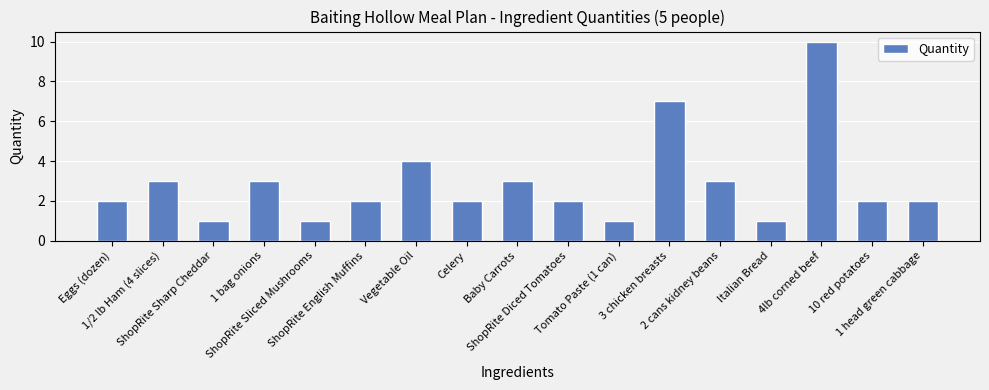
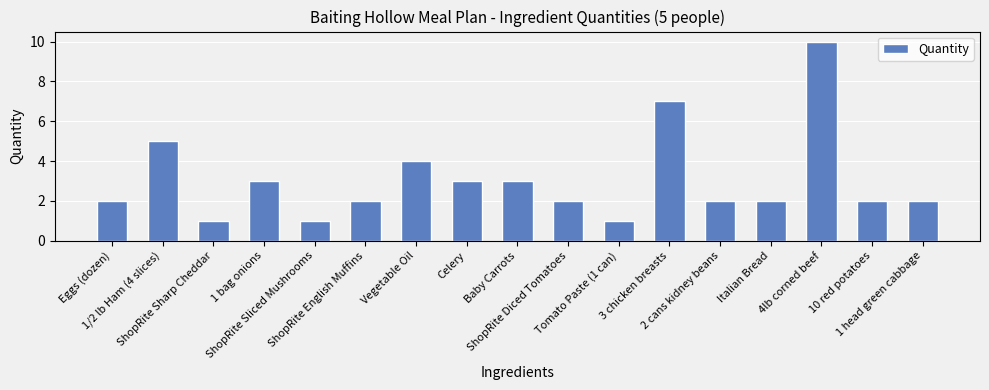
  {
    "Eggs (dozen)": 2,
-   "1/2 lb Ham (4 slices)": 3,
+   "1/2 lb Ham (4 slices)": 5,
    "ShopRite Sharp Cheddar": 1,
    "1 bag onions": 3,
    "ShopRite Sliced Mushrooms": 1,
    "ShopRite English Muffins": 2,
    "Vegetable Oil": 4,
-   "Celery": 2,
+   "Celery": 3,
    "Baby Carrots": 3,
    "ShopRite Diced Tomatoes": 2,
    "Tomato Paste (1 can)": 1,
    "3 chicken breasts": 7,
-   "2 cans kidney beans": 3,
-   "Italian Bread": 1,
+   "2 cans kidney beans": 2,
+   "Italian Bread": 2,
    "4lb corned beef": 10,
    "10 red potatoes": 2,
    "1 head green cabbage": 2
  }
